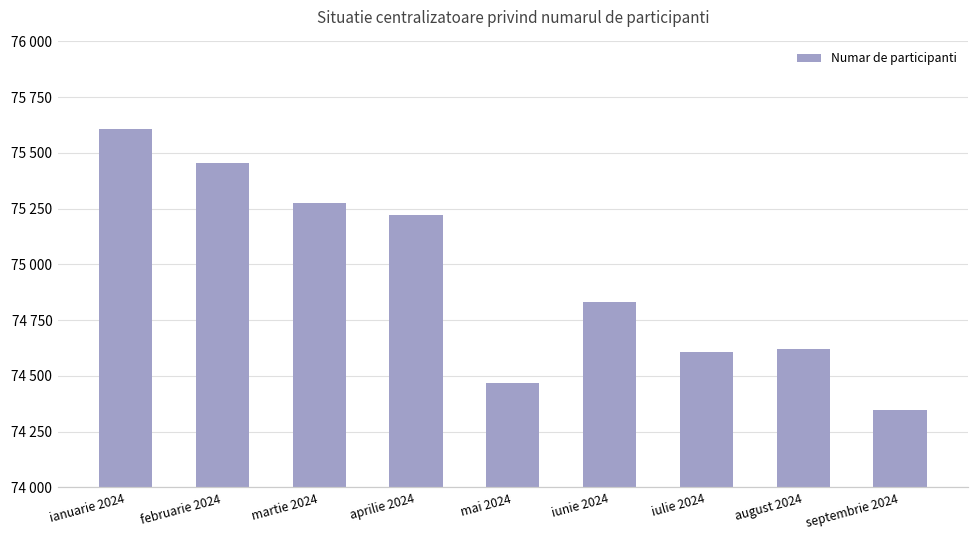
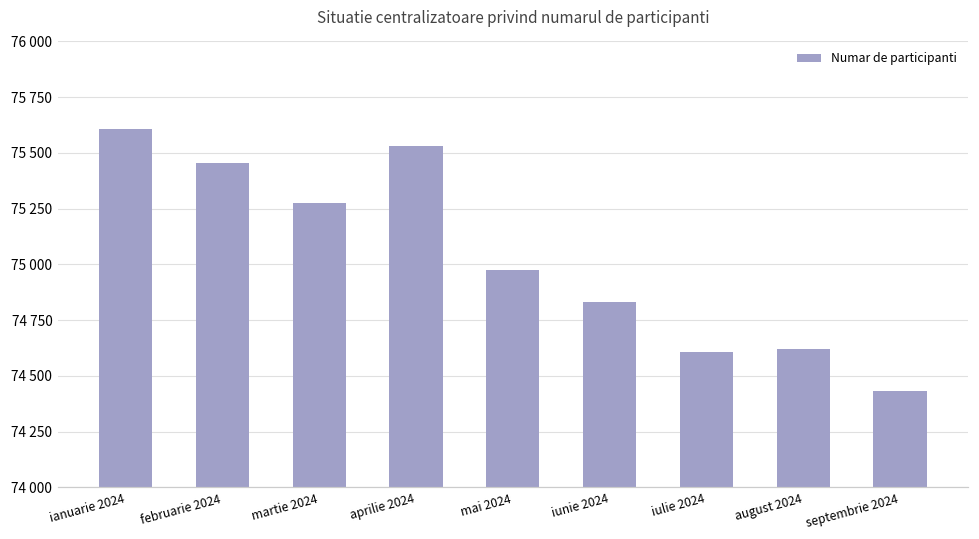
  {
    "ianuarie 2024": 75610,
    "februarie 2024": 75460,
    "martie 2024": 75270,
-   "aprilie 2024": 75220,
-   "mai 2024": 74470,
+   "aprilie 2024": 75530,
+   "mai 2024": 74980,
    "iunie 2024": 74830,
    "iulie 2024": 74610,
    "august 2024": 74620,
-   "septembrie 2024": 74350
+   "septembrie 2024": 74430
  }
